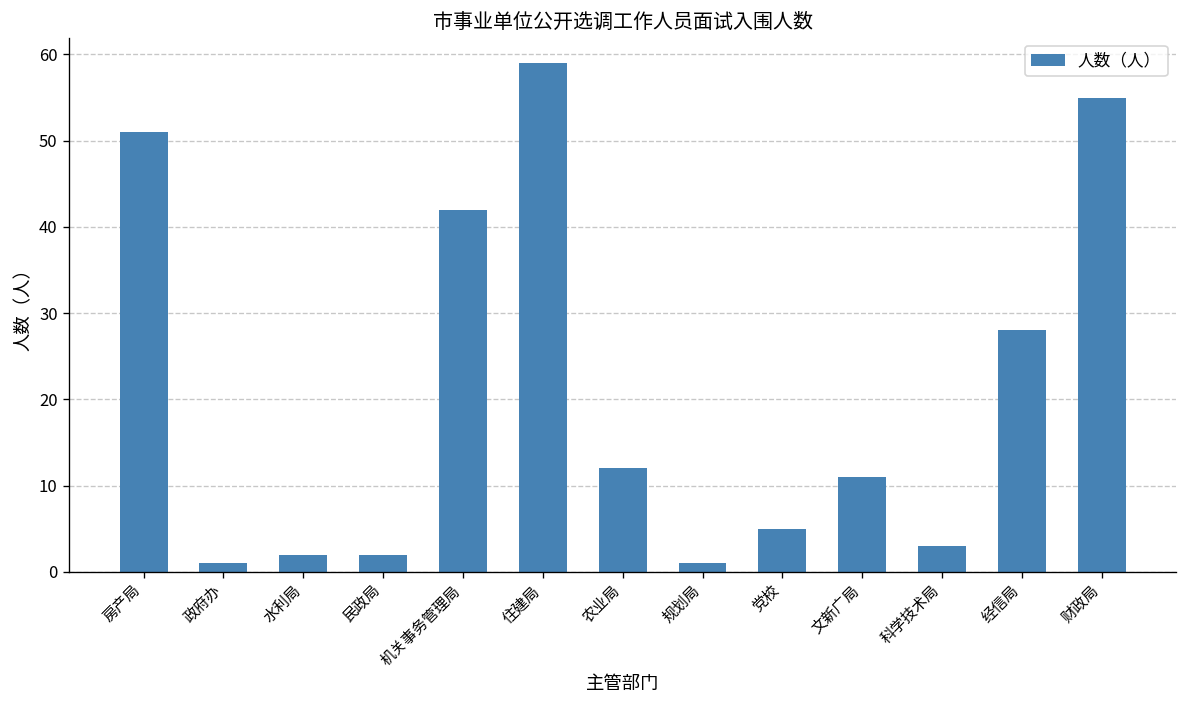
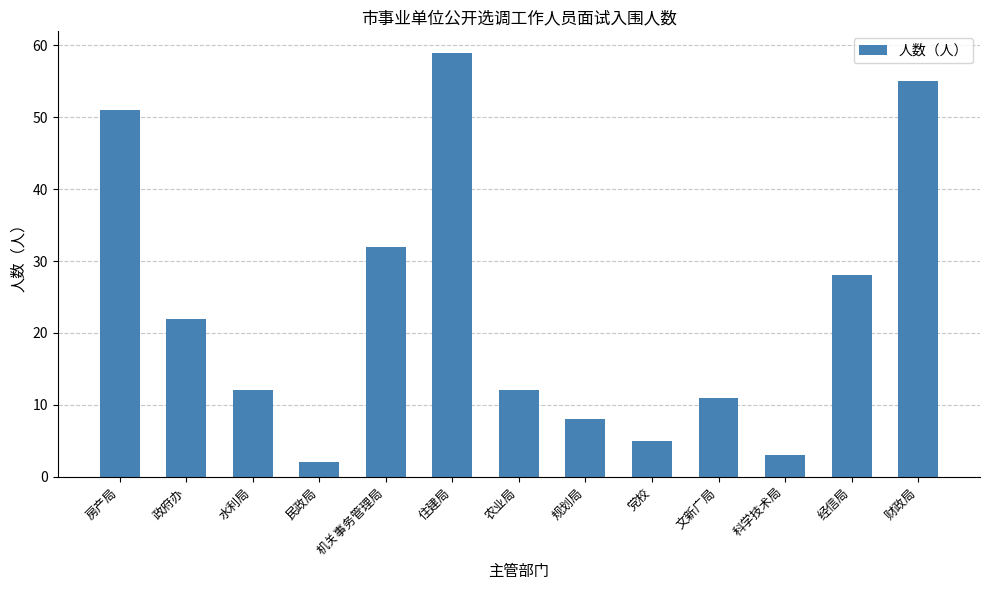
  {
    "房产局": 51,
-   "政府办": 1,
-   "水利局": 2,
+   "政府办": 22,
+   "水利局": 12,
    "民政局": 2,
-   "机关事务管理局": 42,
+   "机关事务管理局": 32,
    "住建局": 59,
    "农业局": 12,
-   "规划局": 1,
+   "规划局": 8,
    "党校": 5,
    "文新广局": 11,
    "科学技术局": 3,
    "经信局": 28,
    "财政局": 55
  }
